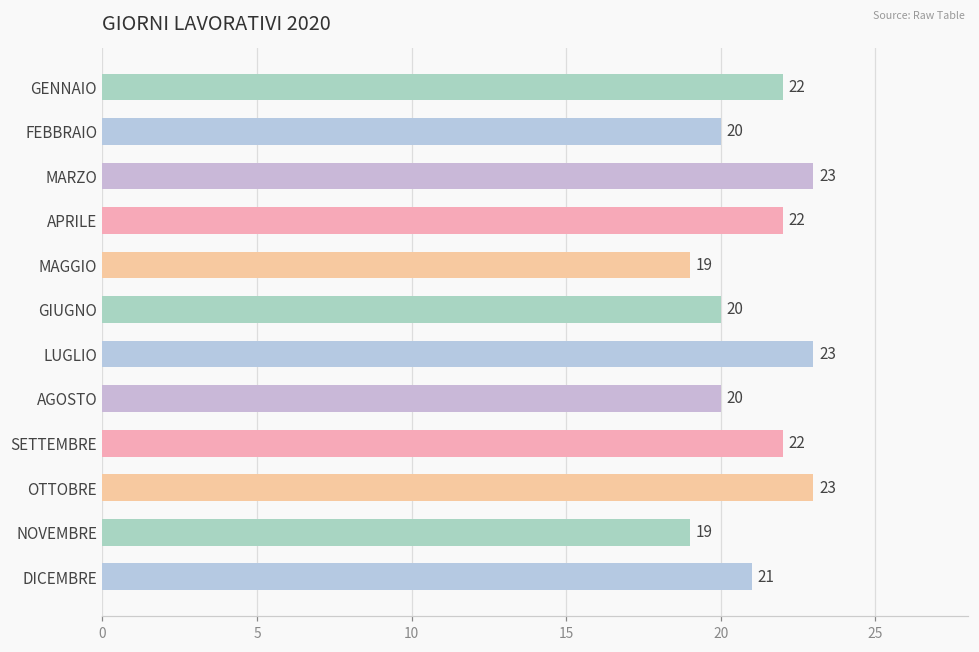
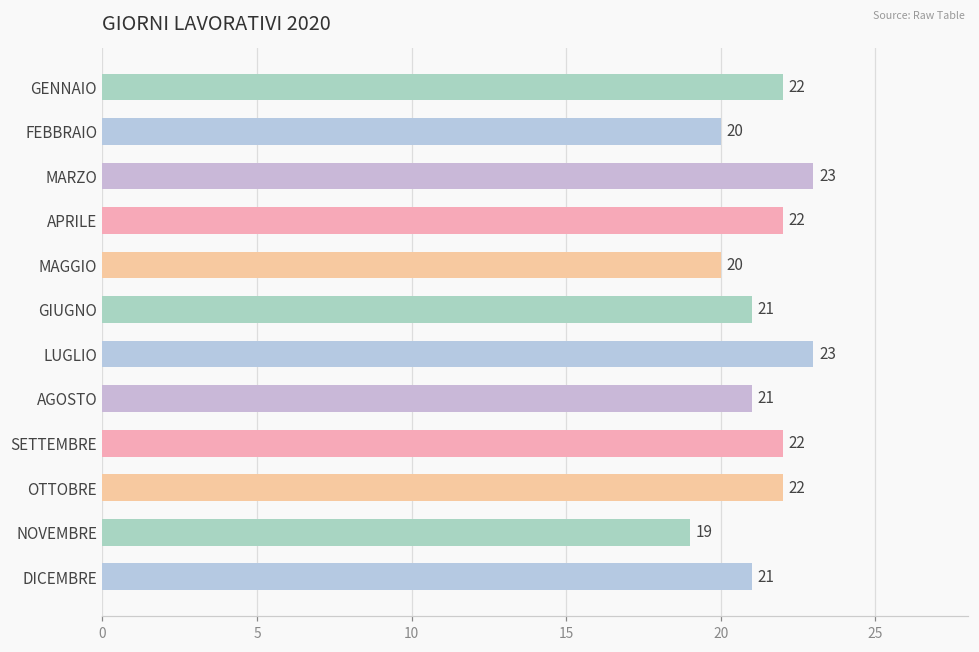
  {
    "GENNAIO": 22,
    "FEBBRAIO": 20,
    "MARZO": 23,
    "APRILE": 22,
-   "MAGGIO": 19,
-   "GIUGNO": 20,
+   "MAGGIO": 20,
+   "GIUGNO": 21,
    "LUGLIO": 23,
-   "AGOSTO": 20,
+   "AGOSTO": 21,
    "SETTEMBRE": 22,
-   "OTTOBRE": 23,
+   "OTTOBRE": 22,
    "NOVEMBRE": 19,
    "DICEMBRE": 21
  }
